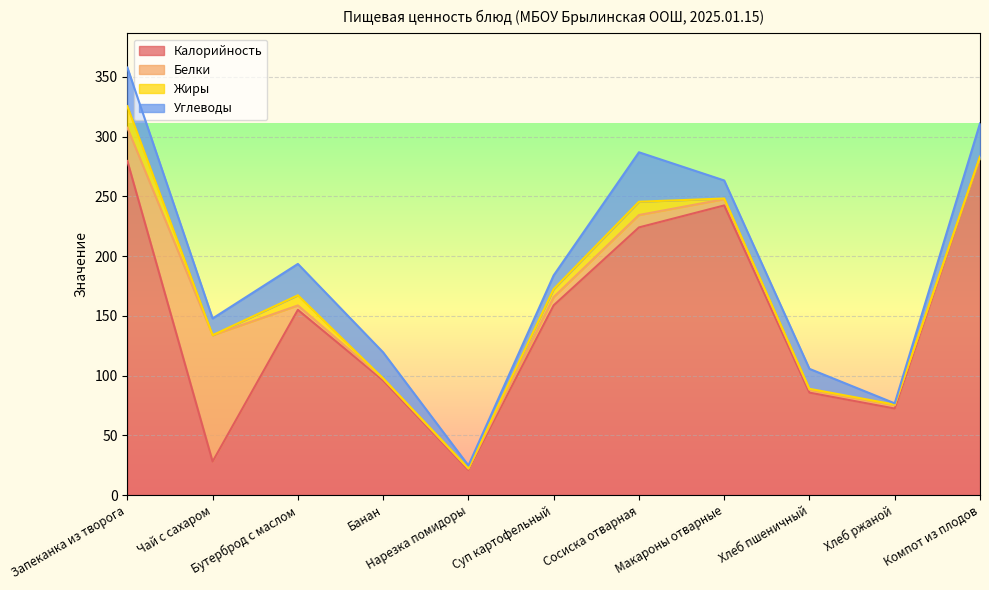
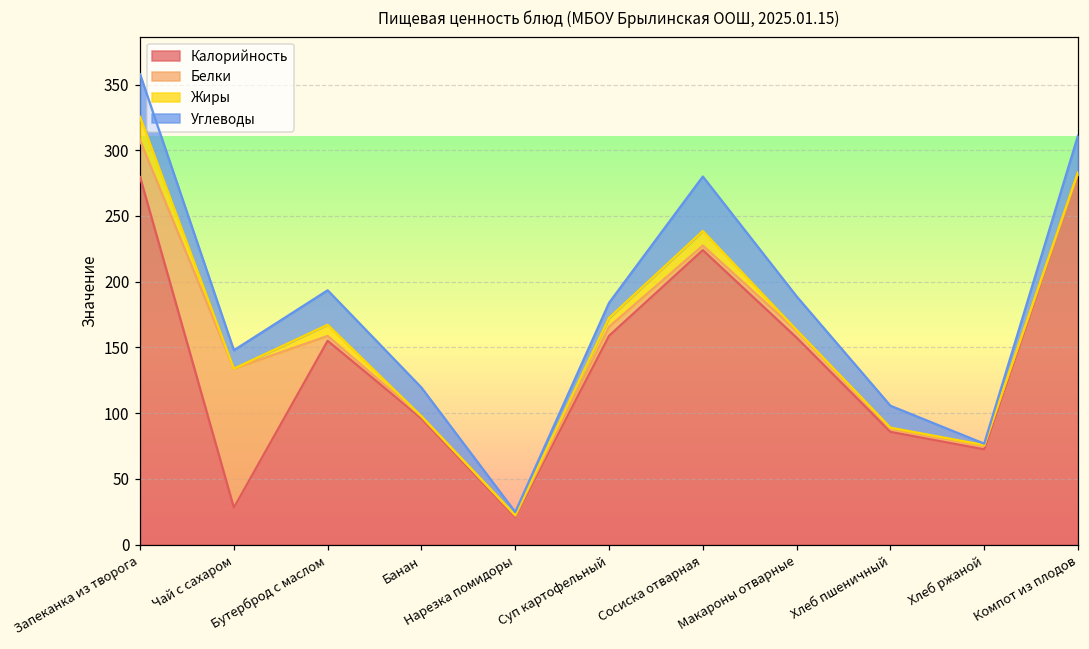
  {
    "Калорийность": {
      "Запеканка из творога": 280,
      "Чай с сахаром": 28,
      "Бутерброд с маслом": 155,
      "Суп картофельный": 159,
      "Сосиска отварная": 224,
-     "Макароны отварные": 242,
+     "Макароны отварные": 157,
      "Хлеб пшеничный": 86,
      "Хлеб ржаной": 72
    },
    "Белки": {
      "Запеканка из творога": 28,
      "Бутерброд с маслом": 4,
      "Суп картофельный": 7,
-     "Сосиска отварная": 10
+     "Сосиска отварная": 4
    },
    "Жиры": {
      "Запеканка из творога": 18,
      "Бутерброд с маслом": 9,
      "Суп картофельный": 7,
      "Сосиска отварная": 11
    },
    "Углеводы": {
      "Запеканка из творога": 32,
      "Чай с сахаром": 14,
      "Бутерброд с маслом": 26,
      "Банан": 22,
      "Нарезка помидоры": 2,
      "Суп картофельный": 11,
      "Сосиска отварная": 41,
-     "Макароны отварные": 15,
+     "Макароны отварные": 26,
      "Хлеб пшеничный": 17,
      "Компот из плодов": 28
    }
  }
